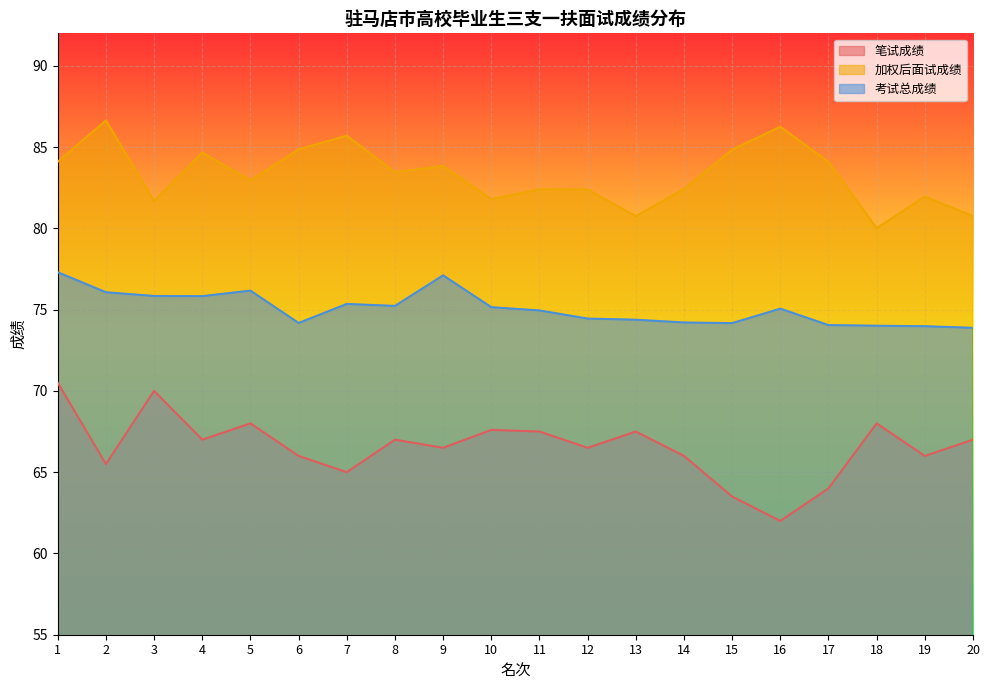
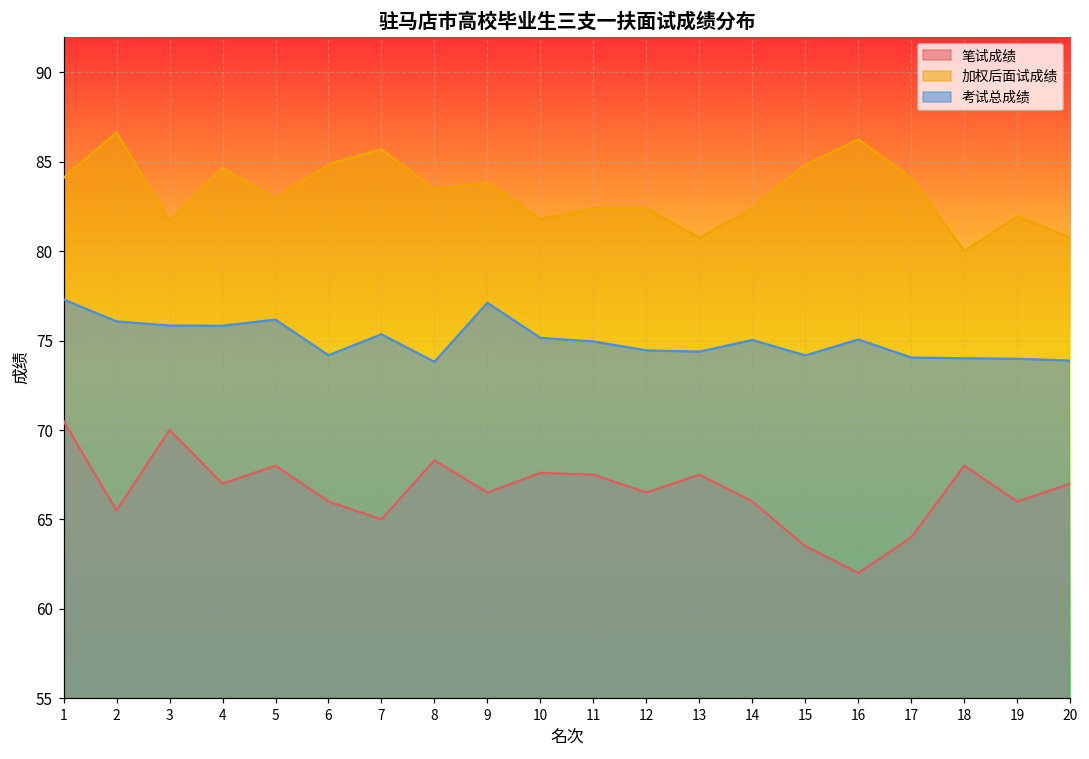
  {
    "笔试成绩": {
      "1": 70.5,
      "2": 65.5,
      "3": 70.0,
      "4": 67.0,
      "5": 68.0,
      "6": 66.0,
      "7": 65.0,
-     "8": 67.0,
+     "8": 68.3,
      "9": 66.5,
      "10": 67.6,
      "11": 67.5,
      "12": 66.5,
      "13": 67.5,
      "14": 66.0,
      "15": 63.5,
      "16": 62.0,
      "17": 64.0,
      "18": 68.0,
      "19": 66.0,
      "20": 67.0
    },
    "加权后面试成绩": {
      "1": 84.1,
      "2": 86.6,
      "3": 81.7,
      "4": 84.7,
      "5": 83.0,
      "6": 84.9,
      "7": 85.7,
      "8": 83.5,
      "9": 83.8,
      "10": 81.8,
      "11": 82.4,
      "12": 82.4,
      "13": 80.8,
      "14": 82.4,
      "15": 84.8,
      "16": 86.3,
      "17": 84.1,
      "18": 80.0,
      "19": 82.0,
      "20": 80.8
    },
    "考试总成绩": {
      "1": 77.3,
      "2": 76.1,
      "3": 75.8,
      "4": 75.8,
      "5": 76.2,
      "6": 74.2,
      "7": 75.4,
-     "8": 75.2,
+     "8": 73.8,
      "9": 77.1,
      "10": 75.2,
      "11": 75.0,
      "12": 74.5,
      "13": 74.4,
-     "14": 74.2,
+     "14": 75.0,
      "15": 74.2,
      "16": 75.1,
      "17": 74.1,
      "18": 74.0,
      "19": 74.0,
      "20": 73.9
    }
  }
